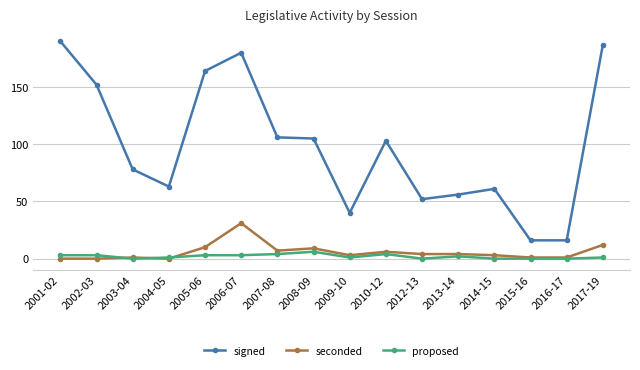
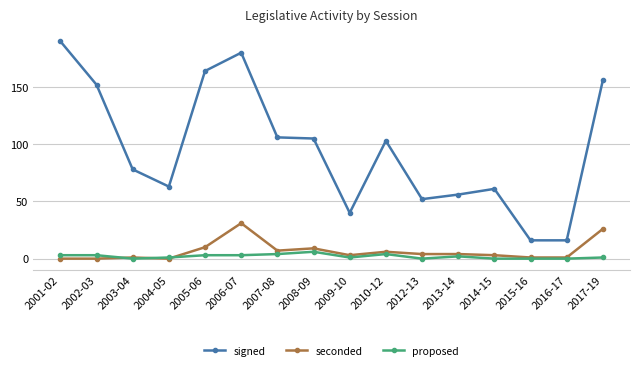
  {
    "signed": {
      "2001-02": 190,
      "2002-03": 152,
      "2003-04": 78,
      "2004-05": 63,
      "2005-06": 164,
      "2006-07": 180,
      "2007-08": 106,
      "2008-09": 105,
      "2009-10": 40,
      "2010-12": 103,
      "2012-13": 52,
      "2013-14": 56,
      "2014-15": 61,
      "2015-16": 16,
      "2016-17": 16,
-     "2017-19": 187
+     "2017-19": 156
    },
    "seconded": {
      "2001-02": 0,
      "2002-03": 0,
      "2005-06": 10,
      "2006-07": 31,
      "2007-08": 7,
      "2008-09": 9,
      "2012-13": 4,
      "2014-15": 3,
-     "2017-19": 12
+     "2017-19": 26
    },
    "proposed": {
      "2001-02": 3,
      "2002-03": 3,
      "2005-06": 3,
      "2006-07": 3,
      "2007-08": 4,
      "2008-09": 6,
      "2012-13": 0,
      "2014-15": 0,
      "2017-19": 1
    }
  }
